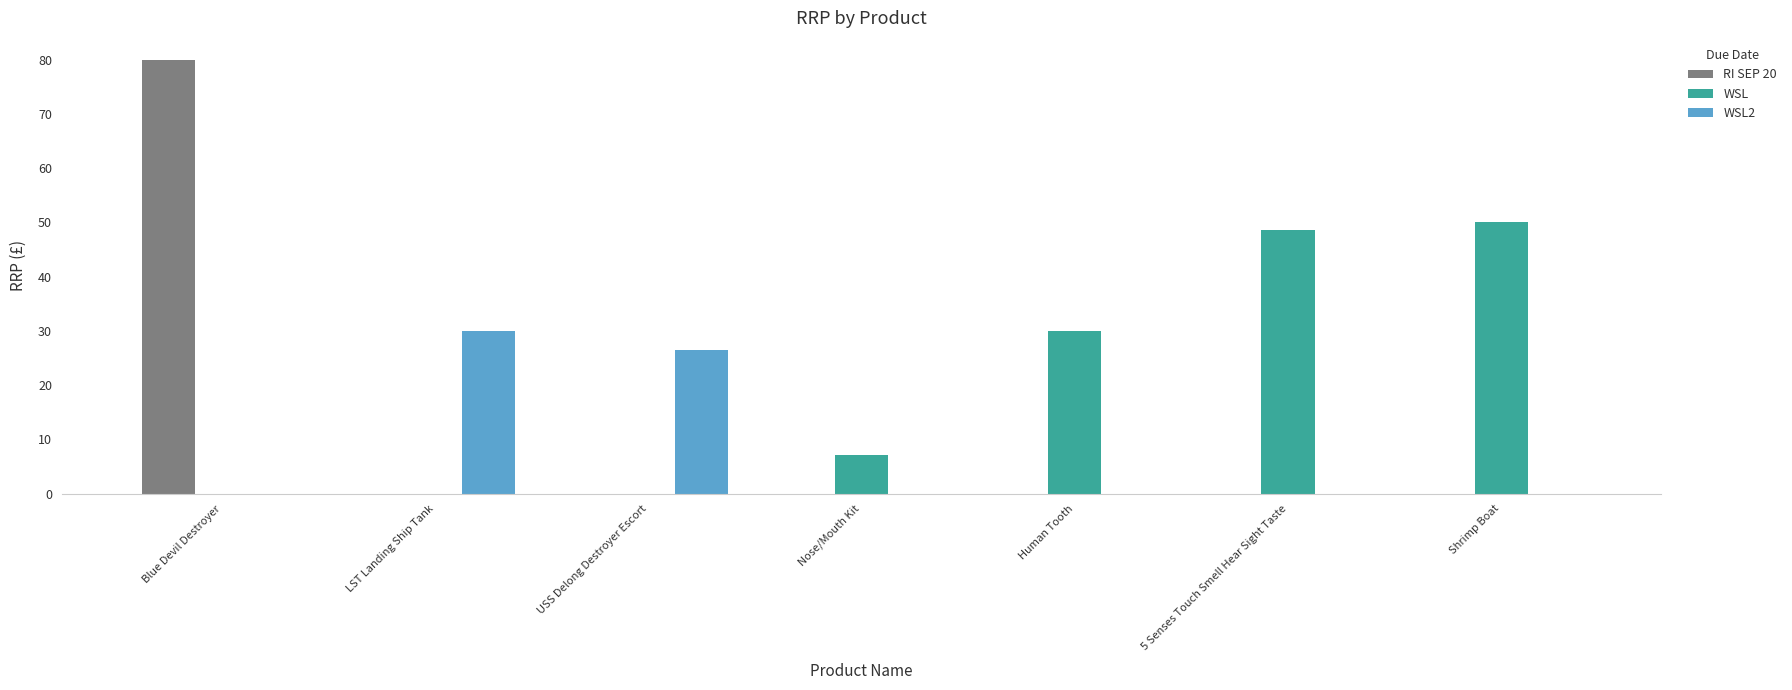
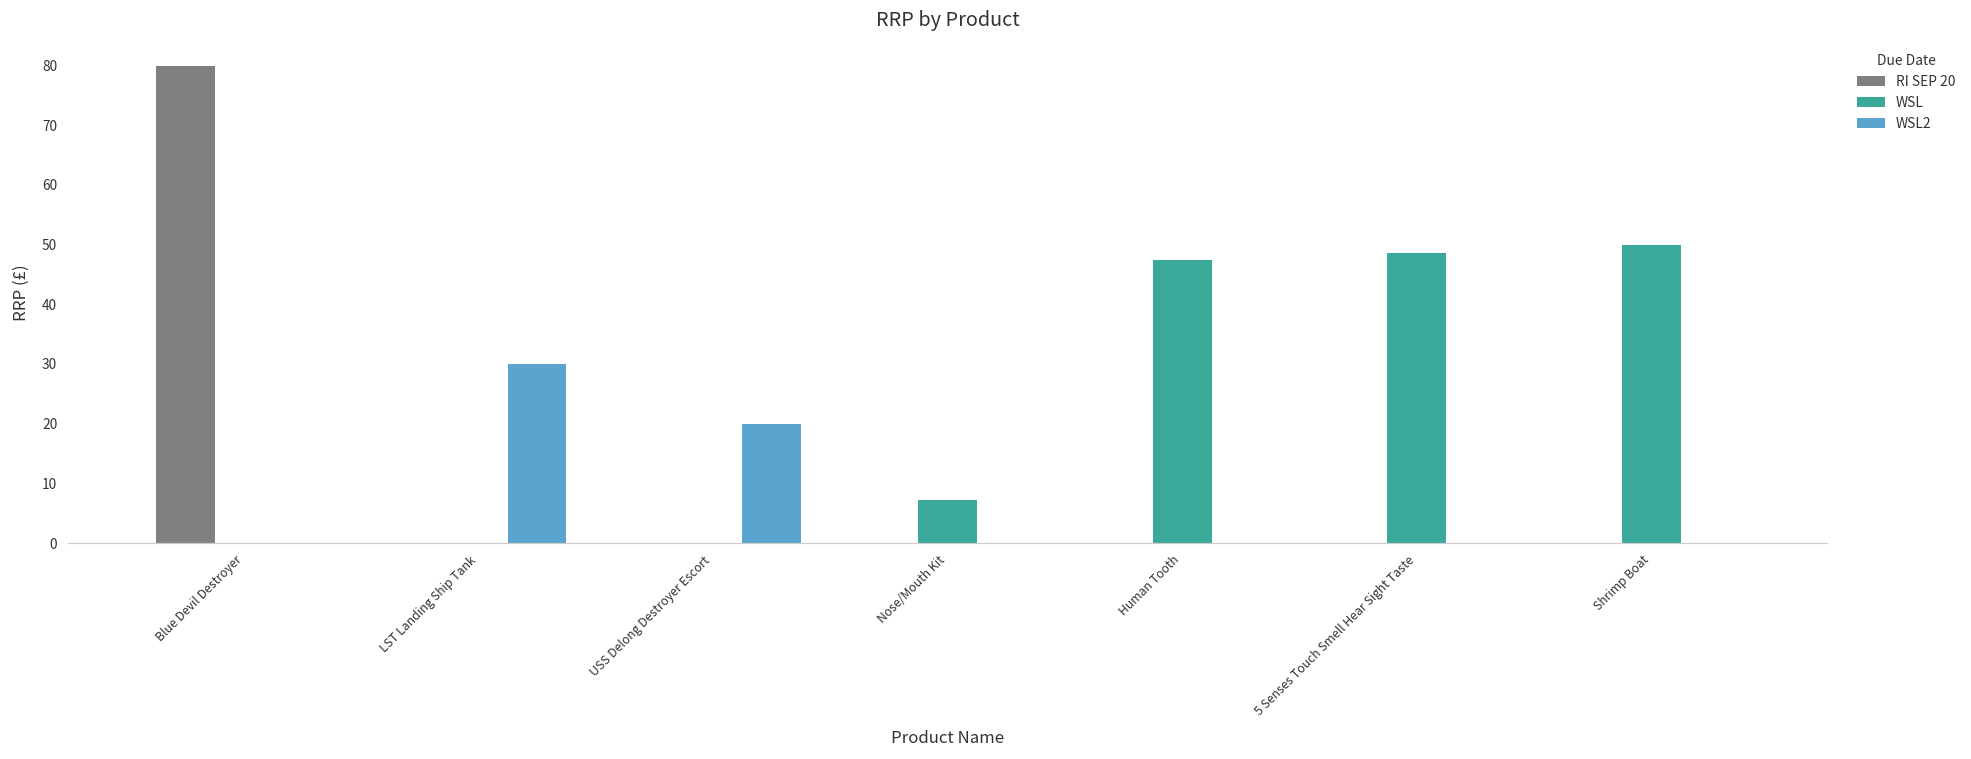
  {
    "RI SEP 20": {
      "Blue Devil Destroyer": 80,
      "LST Landing Ship Tank": 0,
      "USS Delong Destroyer Escort": 0,
      "Nose/Mouth Kit": 0,
      "Human Tooth": 0,
      "5 Senses Touch Smell Hear Sight Taste": 0,
      "Shrimp Boat": 0
    },
    "WSL": {
      "Blue Devil Destroyer": 0,
      "LST Landing Ship Tank": 0,
      "USS Delong Destroyer Escort": 0,
      "Nose/Mouth Kit": 7,
-     "Human Tooth": 30,
+     "Human Tooth": 47,
      "5 Senses Touch Smell Hear Sight Taste": 49,
      "Shrimp Boat": 50
    },
    "WSL2": {
      "Blue Devil Destroyer": 0,
      "LST Landing Ship Tank": 30,
-     "USS Delong Destroyer Escort": 26,
+     "USS Delong Destroyer Escort": 20,
      "Nose/Mouth Kit": 0,
      "Human Tooth": 0,
      "5 Senses Touch Smell Hear Sight Taste": 0,
      "Shrimp Boat": 0
    }
  }
